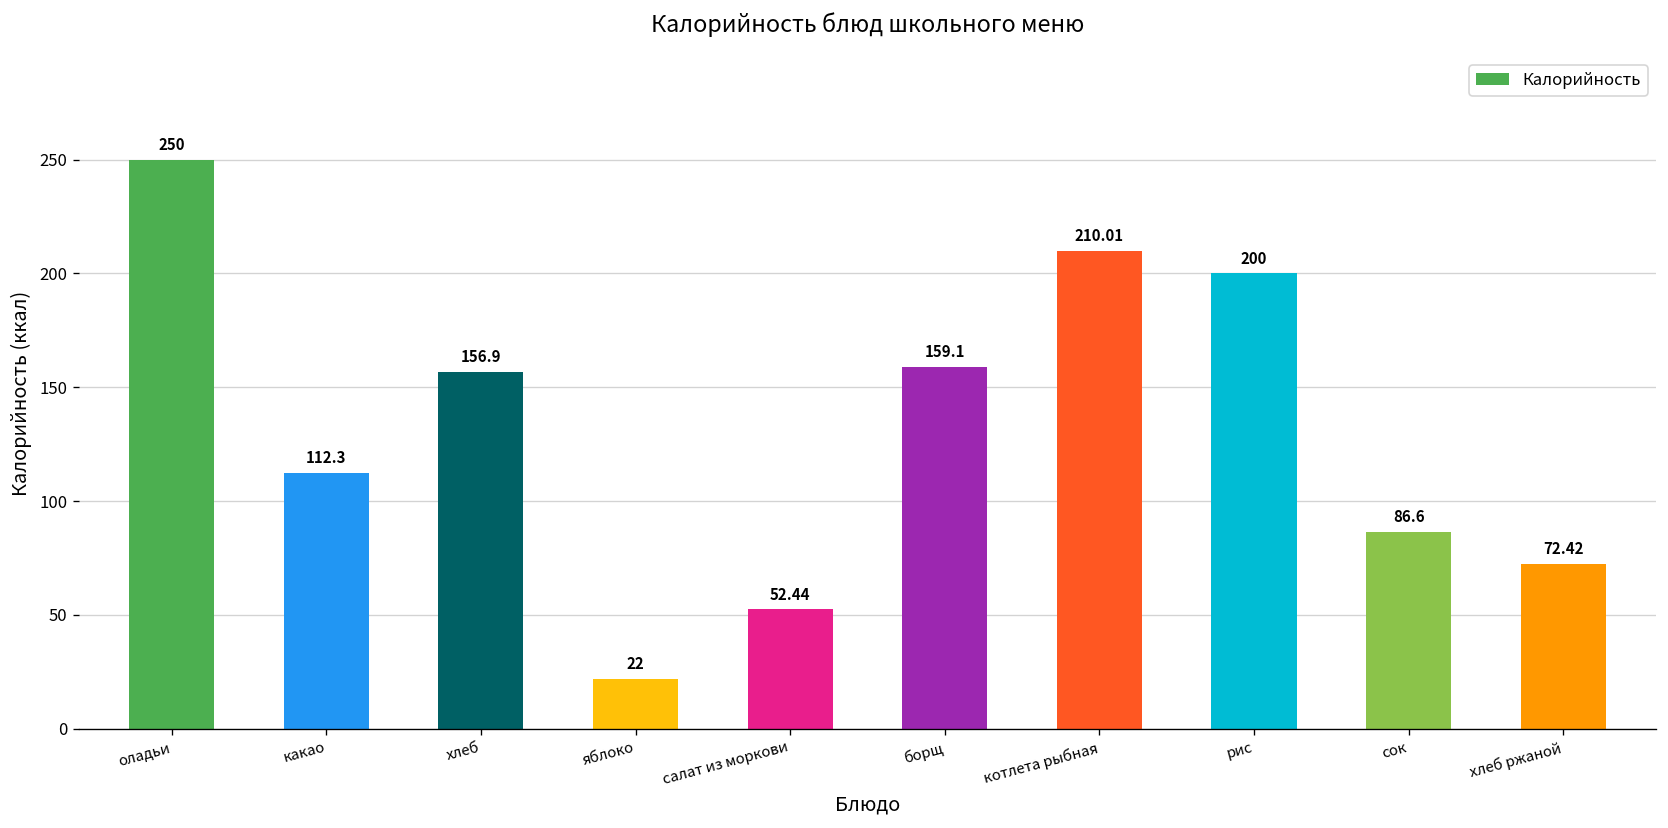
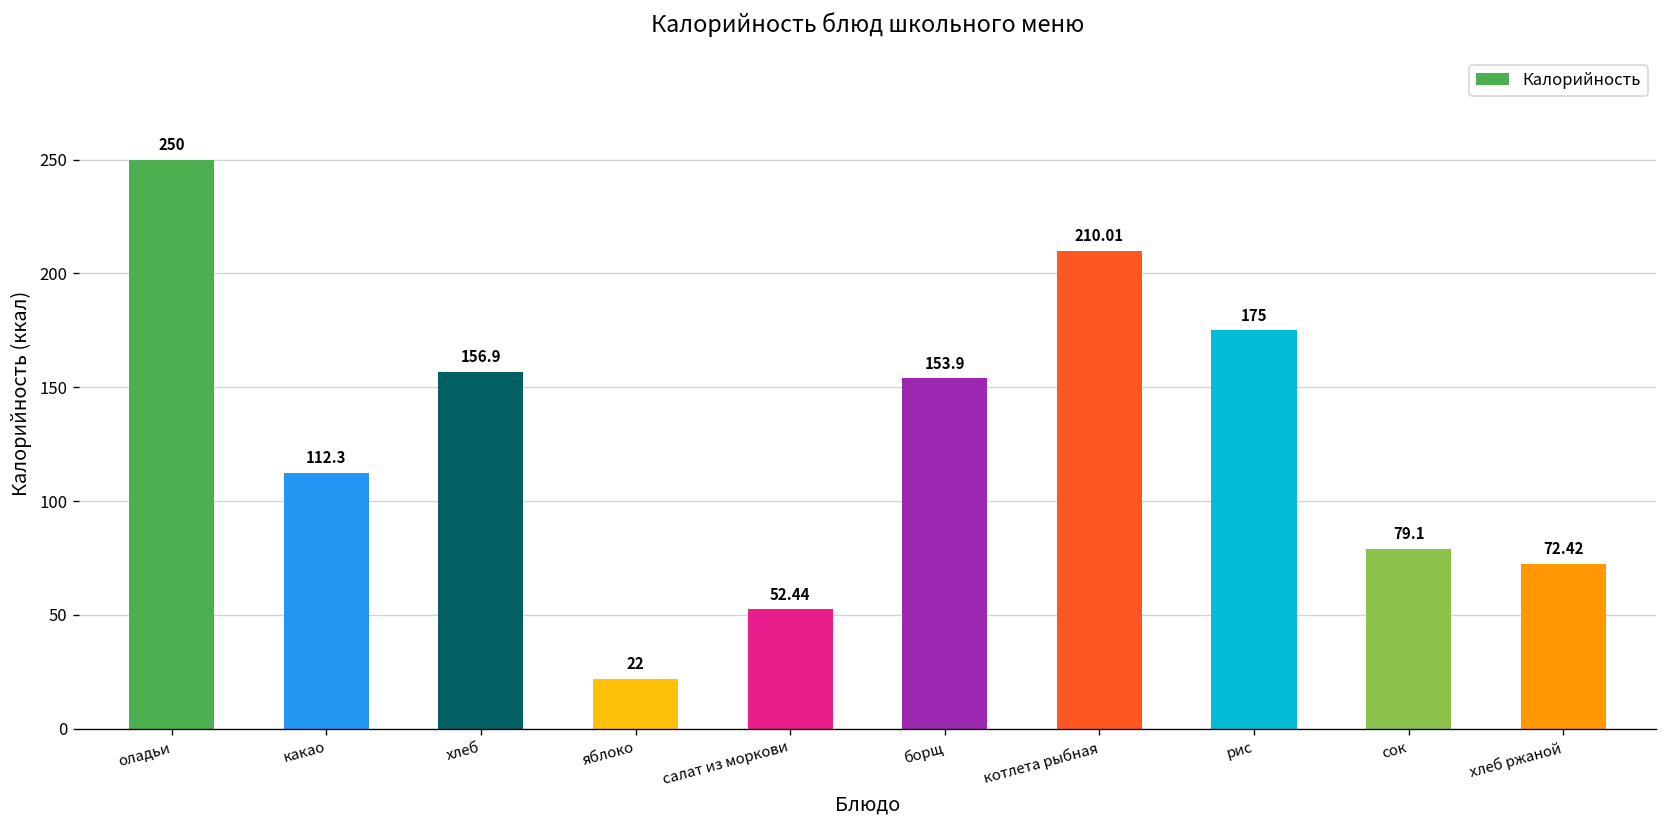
  {
    "оладьи": 250,
    "какао": 112.3,
    "хлеб": 156.9,
    "яблоко": 22,
    "салат из моркови": 52.44,
-   "борщ": 159.1,
+   "борщ": 153.9,
    "котлета рыбная": 210.01,
-   "рис": 200,
-   "сок": 86.6,
+   "рис": 175,
+   "сок": 79.1,
    "хлеб ржаной": 72.42
  }
